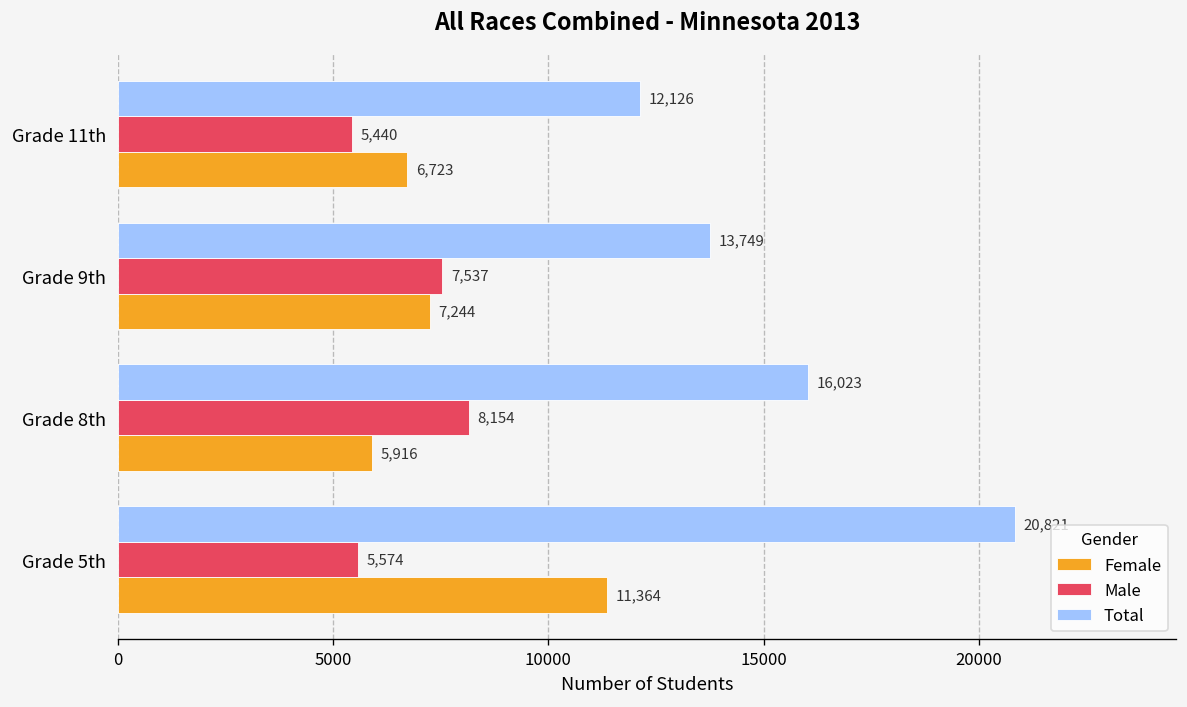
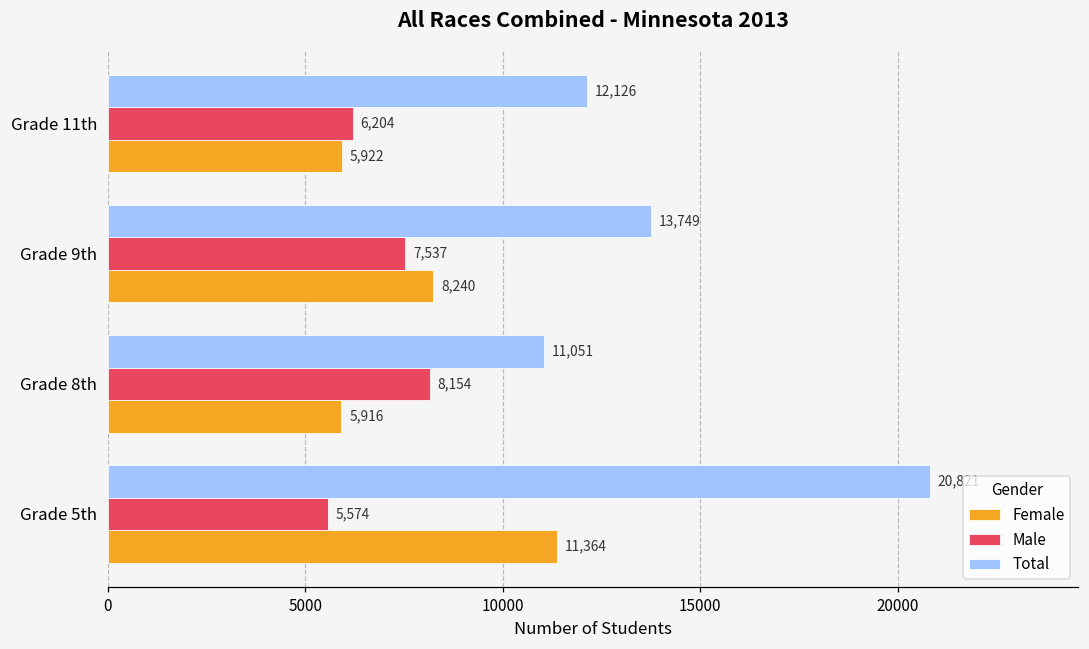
  {
    "Female": {
-     "Grade 11th": "6,723",
-     "Grade 9th": "7,244",
+     "Grade 11th": "5,922",
+     "Grade 9th": "8,240",
      "Grade 8th": "5,916",
      "Grade 5th": "11,364"
    },
    "Male": {
-     "Grade 11th": "5,440",
+     "Grade 11th": "6,204",
      "Grade 9th": "7,537",
      "Grade 8th": "8,154",
      "Grade 5th": "5,574"
    },
    "Total": {
      "Grade 11th": "12,126",
      "Grade 9th": "13,749",
-     "Grade 8th": "16,023"
+     "Grade 8th": "11,051"
    }
  }
